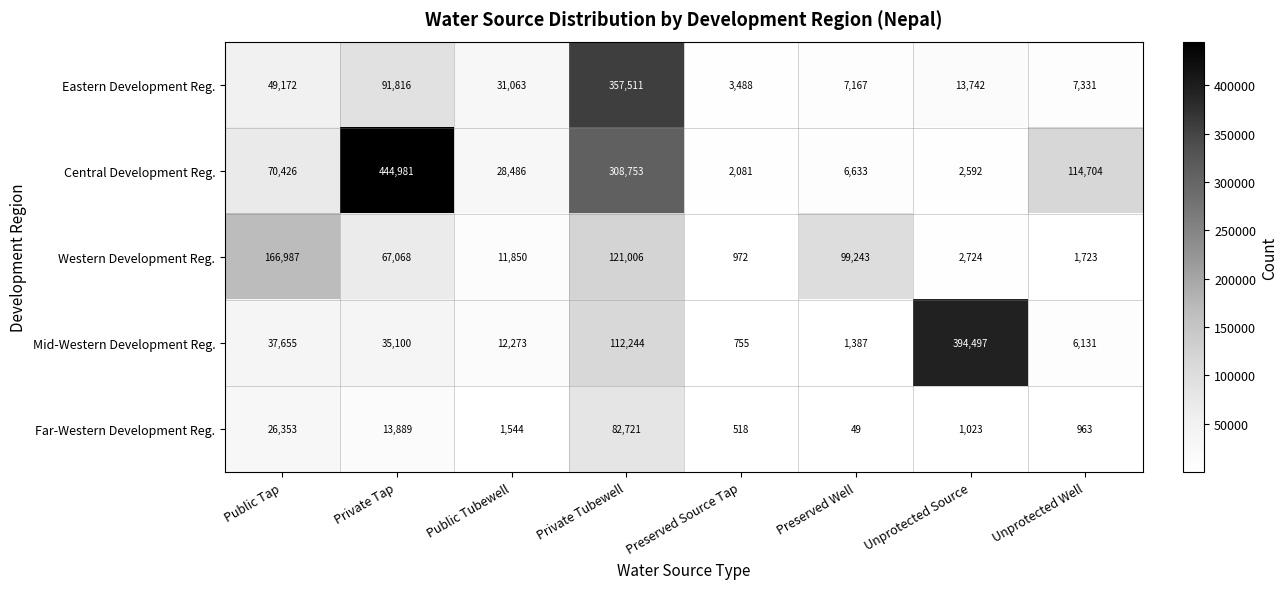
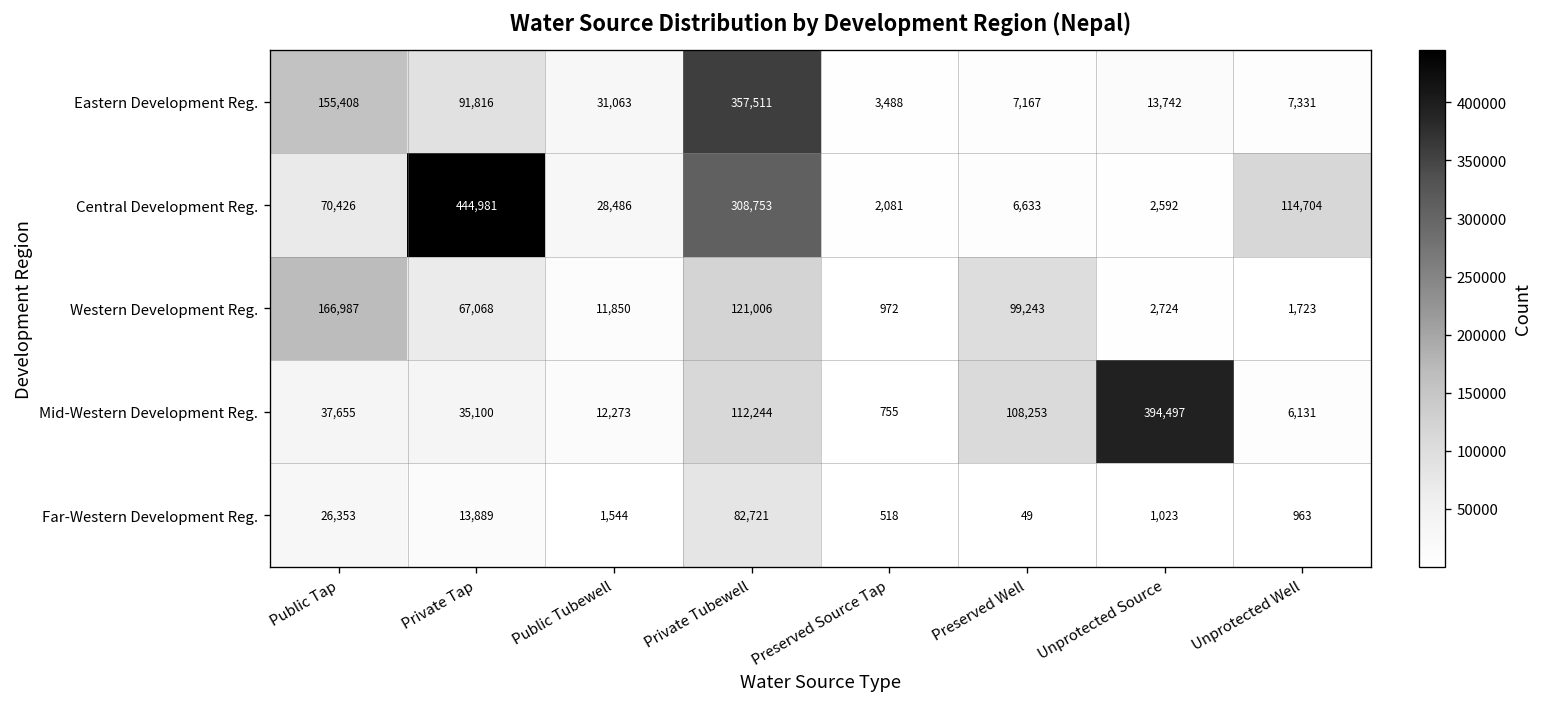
  {
    "Eastern Development Reg.": {
-     "Public Tap": "49,172",
+     "Public Tap": "155,408",
      "Private Tap": "91,816",
      "Public Tubewell": "31,063",
      "Private Tubewell": "357,511",
      "Preserved Source Tap": "3,488",
      "Preserved Well": "7,167",
      "Unprotected Source": "13,742",
      "Unprotected Well": "7,331"
    },
    "Central Development Reg.": {
      "Public Tap": "70,426",
      "Private Tap": "444,981",
      "Public Tubewell": "28,486",
      "Private Tubewell": "308,753",
      "Preserved Source Tap": "2,081",
      "Preserved Well": "6,633",
      "Unprotected Source": "2,592",
      "Unprotected Well": "114,704"
    },
    "Western Development Reg.": {
      "Public Tap": "166,987",
      "Private Tap": "67,068",
      "Public Tubewell": "11,850",
      "Private Tubewell": "121,006",
      "Preserved Source Tap": "972",
      "Preserved Well": "99,243",
      "Unprotected Source": "2,724",
      "Unprotected Well": "1,723"
    },
    "Mid-Western Development Reg.": {
      "Public Tap": "37,655",
      "Private Tap": "35,100",
      "Public Tubewell": "12,273",
      "Private Tubewell": "112,244",
      "Preserved Source Tap": "755",
-     "Preserved Well": "1,387",
+     "Preserved Well": "108,253",
      "Unprotected Source": "394,497",
      "Unprotected Well": "6,131"
    },
    "Far-Western Development Reg.": {
      "Public Tap": "26,353",
      "Private Tap": "13,889",
      "Public Tubewell": "1,544",
      "Private Tubewell": "82,721",
      "Preserved Source Tap": "518",
      "Preserved Well": "49",
      "Unprotected Source": "1,023",
      "Unprotected Well": "963"
    }
  }
